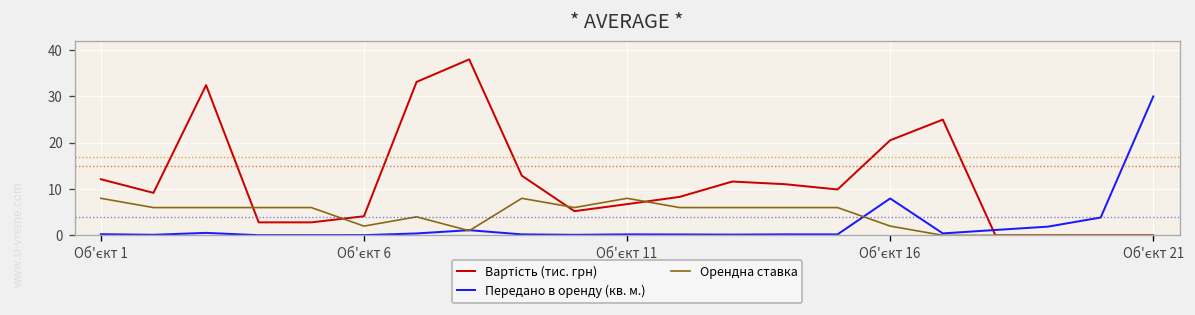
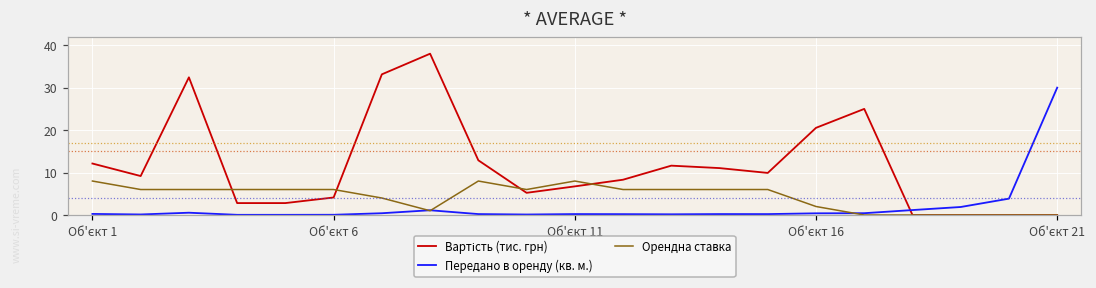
  {
    "Вартість (тис. грн)": {
      "Об'єкт 1": 12,
      "Об'єкт 6": 4,
      "Об'єкт 11": 7,
      "Об'єкт 16": 21
    },
    "Передано в оренду (кв. м.)": {
      "Об'єкт 1": 0,
      "Об'єкт 6": 0,
      "Об'єкт 11": 0,
-     "Об'єкт 16": 8,
+     "Об'єкт 16": 0,
      "Об'єкт 21": 30
    },
    "Орендна ставка": {
      "Об'єкт 1": 8,
-     "Об'єкт 6": 2,
+     "Об'єкт 6": 6,
      "Об'єкт 11": 8,
      "Об'єкт 16": 2
    }
  }
